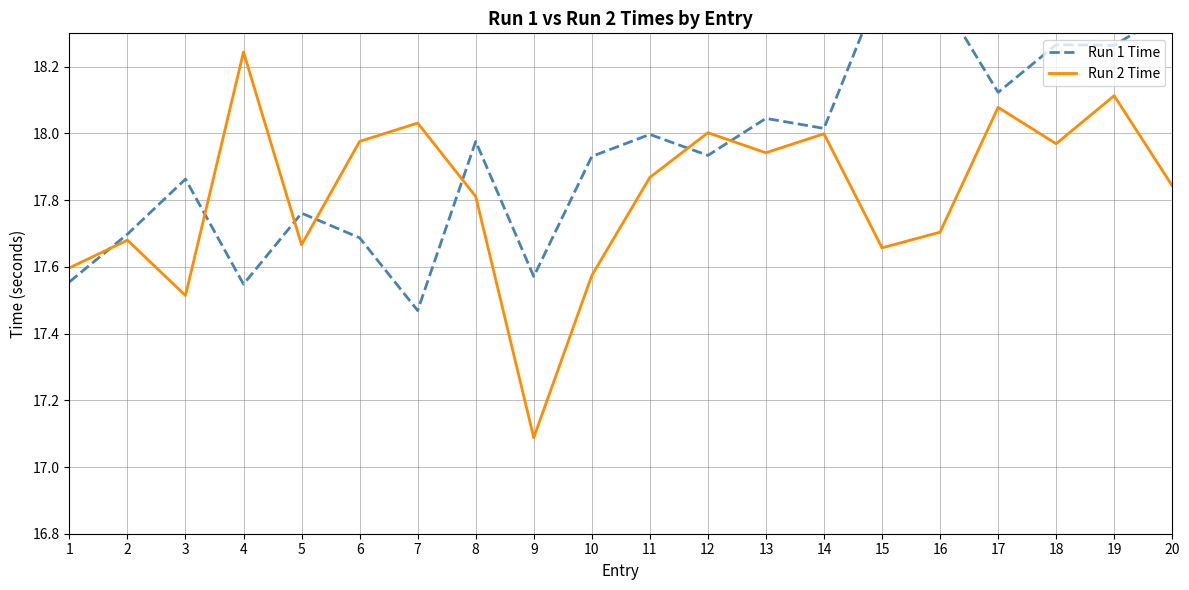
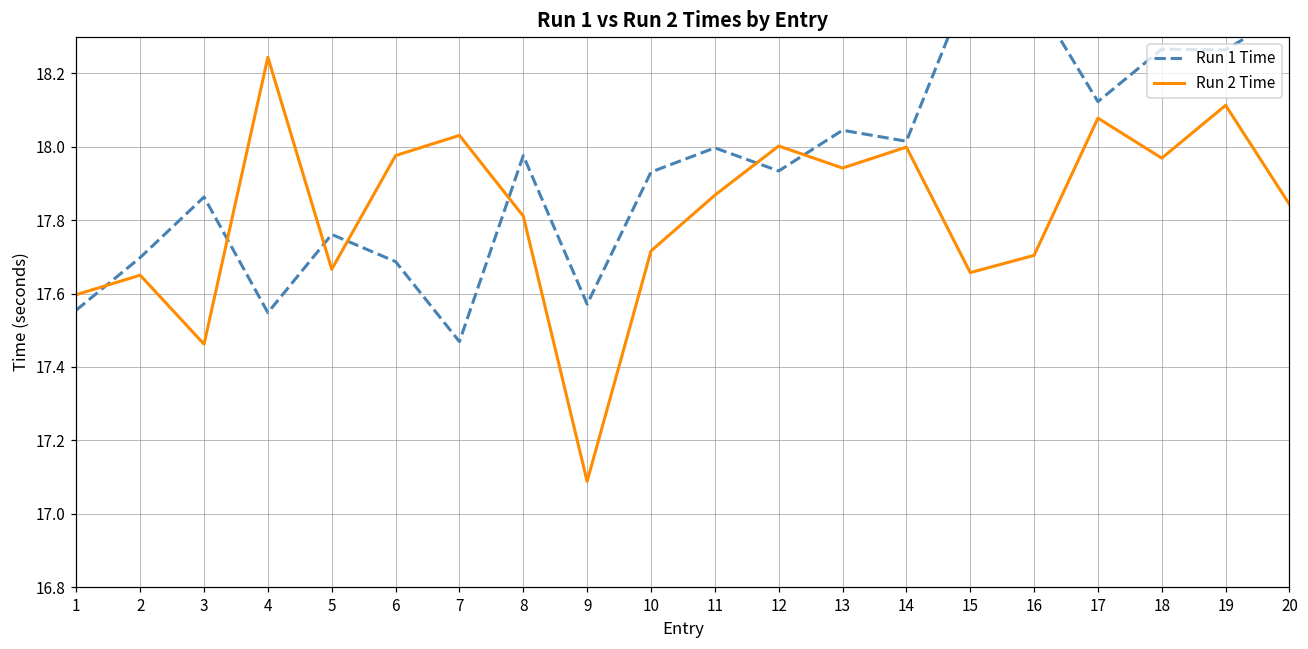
  {
    "Run 1 Time": {
      "1": 17.56,
      "2": 17.70,
      "3": 17.86,
      "4": 17.55,
      "5": 17.76,
      "6": 17.69,
      "7": 17.47,
      "8": 17.98,
      "9": 17.57,
      "10": 17.93,
      "11": 18.00,
      "12": 17.93,
      "13": 18.05,
      "14": 18.02,
      "17": 18.12
    },
    "Run 2 Time": {
      "1": 17.60,
-     "2": 17.68,
-     "3": 17.51,
+     "2": 17.65,
+     "3": 17.46,
      "4": 18.24,
      "5": 17.67,
      "6": 17.98,
      "7": 18.03,
      "8": 17.81,
      "9": 17.09,
-     "10": 17.57,
+     "10": 17.72,
      "11": 17.87,
      "12": 18.00,
      "13": 17.94,
      "14": 18.00,
      "15": 17.66,
      "16": 17.70,
      "17": 18.08,
      "18": 17.97,
      "19": 18.11,
      "20": 17.84
    }
  }
